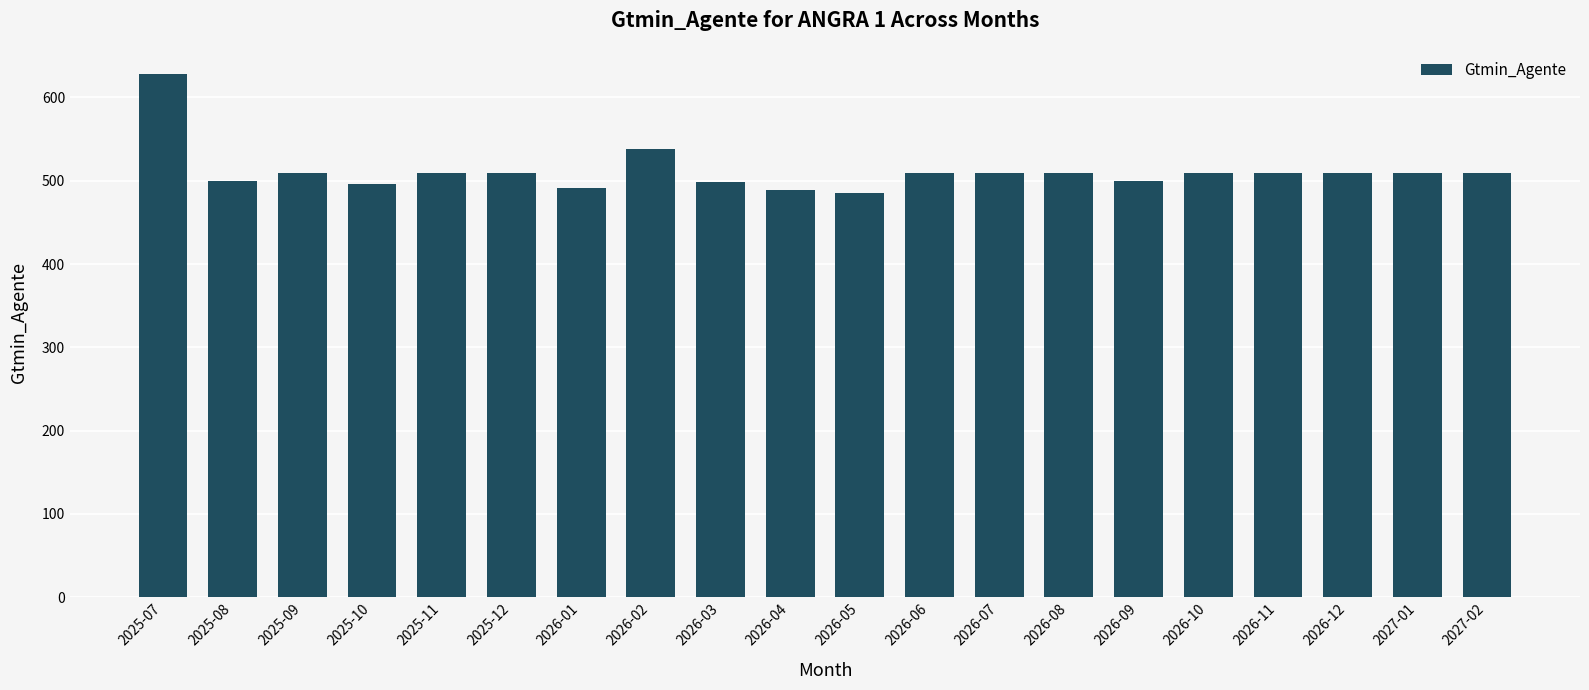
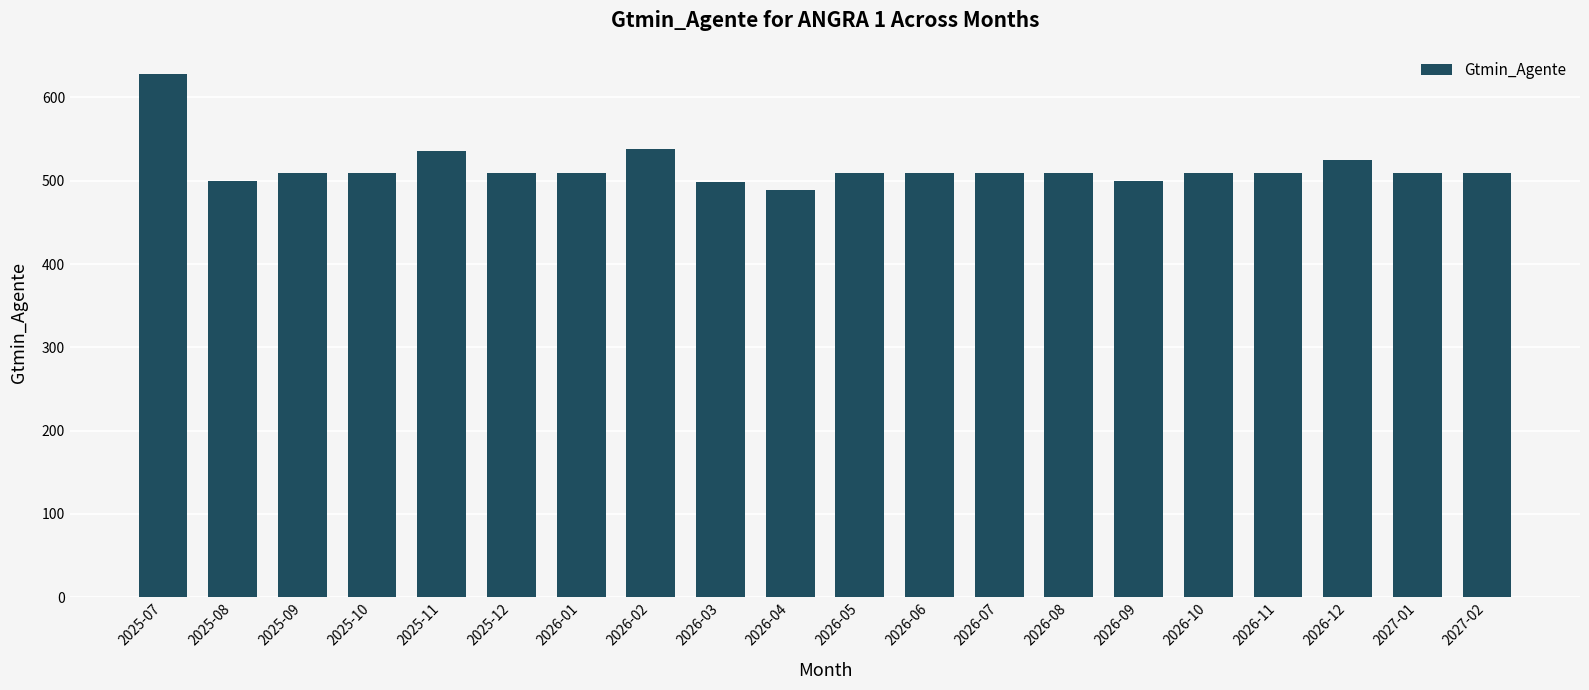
  {
    "2025-07": 630,
    "2025-08": 500,
    "2025-09": 510,
-   "2025-10": 500,
-   "2025-11": 510,
+   "2025-10": 510,
+   "2025-11": 540,
    "2025-12": 510,
-   "2026-01": 490,
+   "2026-01": 510,
    "2026-02": 540,
    "2026-03": 500,
    "2026-04": 490,
-   "2026-05": 490,
+   "2026-05": 510,
    "2026-06": 510,
    "2026-07": 510,
    "2026-08": 510,
    "2026-09": 500,
    "2026-10": 510,
    "2026-11": 510,
-   "2026-12": 510,
+   "2026-12": 520,
    "2027-01": 510,
    "2027-02": 510
  }
